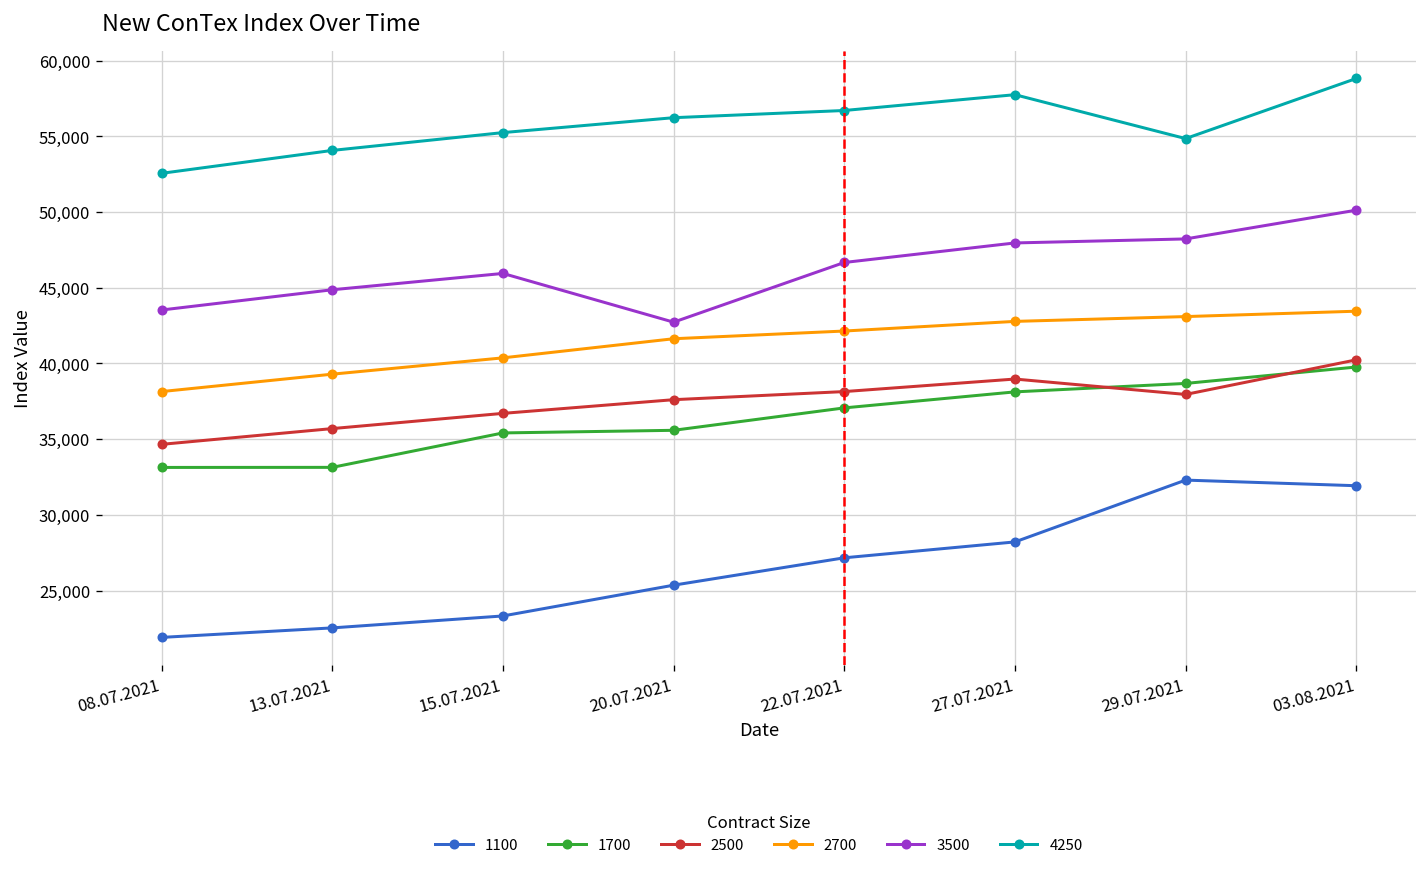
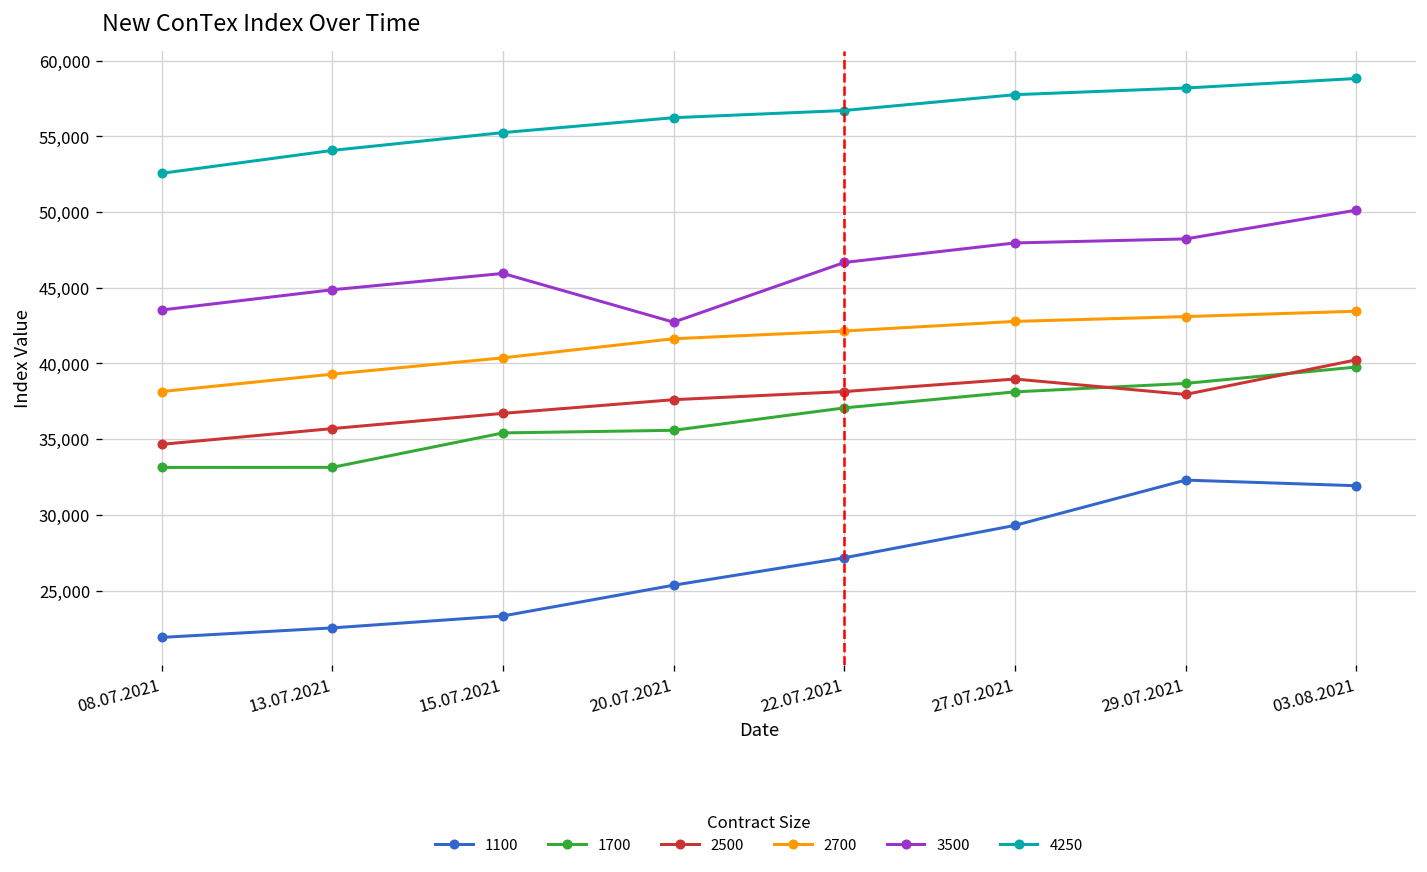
  {
    "1100": {
      "08.07.2021": "21,900",
      "13.07.2021": "22,500",
      "15.07.2021": "23,300",
      "20.07.2021": "25,400",
      "22.07.2021": "27,200",
-     "27.07.2021": "28,200",
+     "27.07.2021": "29,300",
      "29.07.2021": "32,300",
      "03.08.2021": "31,900"
    },
    "1700": {
      "08.07.2021": "33,100",
      "13.07.2021": "33,100",
      "15.07.2021": "35,400",
      "20.07.2021": "35,600",
      "22.07.2021": "37,100",
      "27.07.2021": "38,100",
      "29.07.2021": "38,700",
      "03.08.2021": "39,800"
    },
    "2500": {
      "08.07.2021": "34,700",
      "13.07.2021": "35,700",
      "15.07.2021": "36,700",
      "20.07.2021": "37,600",
      "22.07.2021": "38,100",
      "27.07.2021": "39,000",
      "29.07.2021": "38,000",
      "03.08.2021": "40,200"
    },
    "2700": {
      "08.07.2021": "38,100",
      "13.07.2021": "39,300",
      "15.07.2021": "40,400",
      "20.07.2021": "41,600",
      "22.07.2021": "42,100",
      "27.07.2021": "42,800",
      "29.07.2021": "43,100",
      "03.08.2021": "43,500"
    },
    "3500": {
      "08.07.2021": "43,500",
      "13.07.2021": "44,900",
      "15.07.2021": "46,000",
      "20.07.2021": "42,700",
      "22.07.2021": "46,700",
      "27.07.2021": "48,000",
      "29.07.2021": "48,200",
      "03.08.2021": "50,100"
    },
    "4250": {
      "08.07.2021": "52,600",
      "13.07.2021": "54,100",
      "15.07.2021": "55,300",
      "20.07.2021": "56,200",
      "22.07.2021": "56,700",
      "27.07.2021": "57,800",
-     "29.07.2021": "54,900",
+     "29.07.2021": "58,200",
      "03.08.2021": "58,800"
    }
  }
